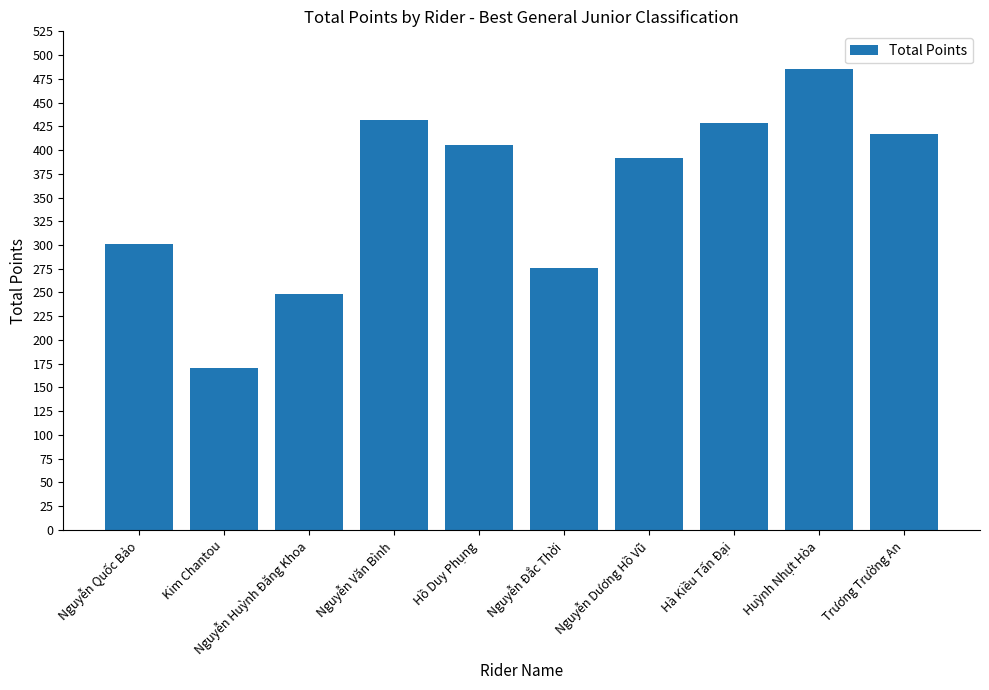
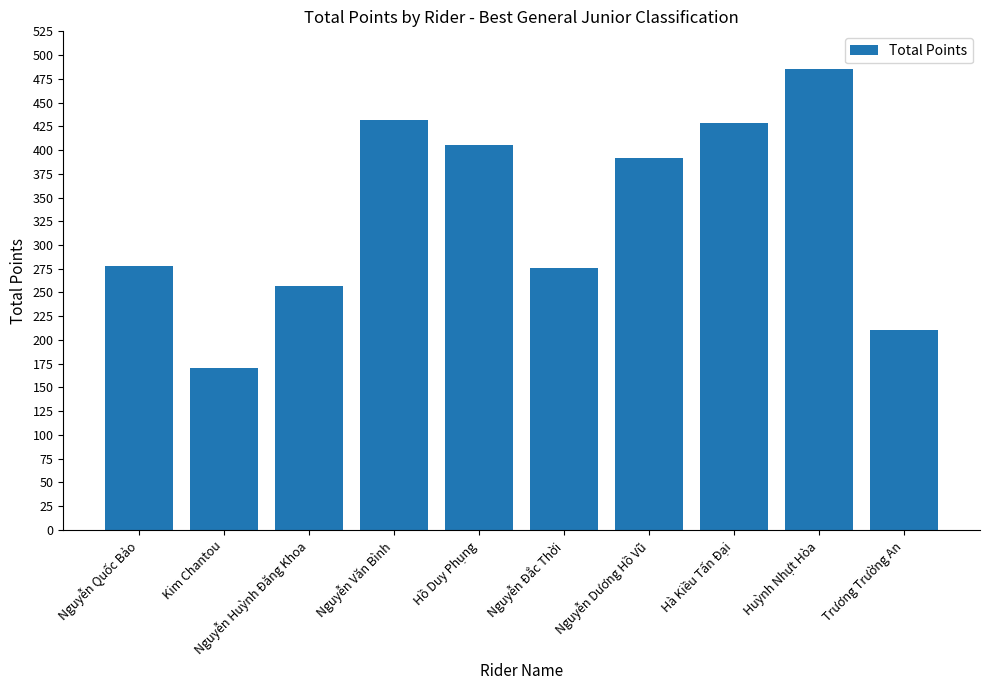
  {
-   "Nguyễn Quốc Bảo": 300,
+   "Nguyễn Quốc Bảo": 280,
    "Kim Chantou": 170,
-   "Nguyễn Huỳnh Đăng Khoa": 250,
+   "Nguyễn Huỳnh Đăng Khoa": 260,
    "Nguyễn Văn Bình": 430,
    "Hồ Duy Phụng": 410,
    "Nguyễn Đắc Thời": 280,
    "Nguyễn Dương Hồ Vũ": 390,
    "Hà Kiều Tấn Đại": 430,
    "Huỳnh Nhựt Hòa": 490,
-   "Trương Trường An": 420
+   "Trương Trường An": 210
  }
